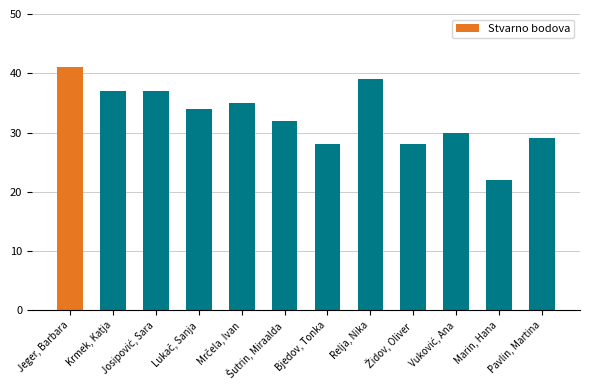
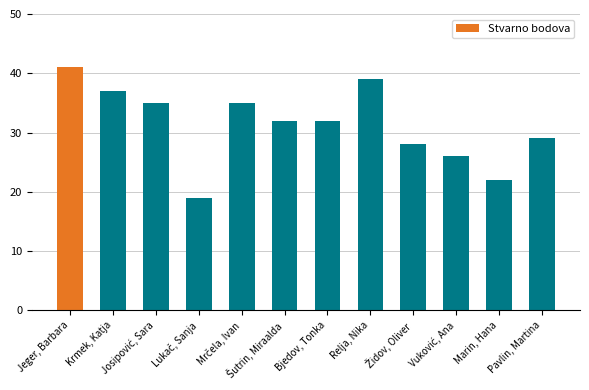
  {
    "Jeger, Barbara": 41,
    "Krmek, Katja": 37,
-   "Josipović, Sara": 37,
-   "Lukač, Sanja": 34,
+   "Josipović, Sara": 35,
+   "Lukač, Sanja": 19,
    "Mrčela, Ivan": 35,
    "Šutrin, Miraalda": 32,
-   "Bjedov, Tonka": 28,
+   "Bjedov, Tonka": 32,
    "Relja, Nika": 39,
    "Židov, Oliver": 28,
-   "Vuković, Ana": 30,
+   "Vuković, Ana": 26,
    "Marin, Hana": 22,
    "Pavlin, Martina": 29
  }
